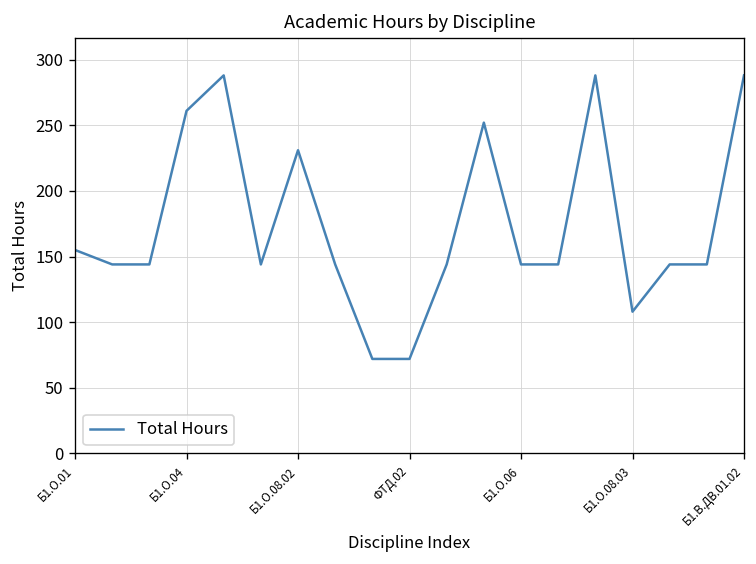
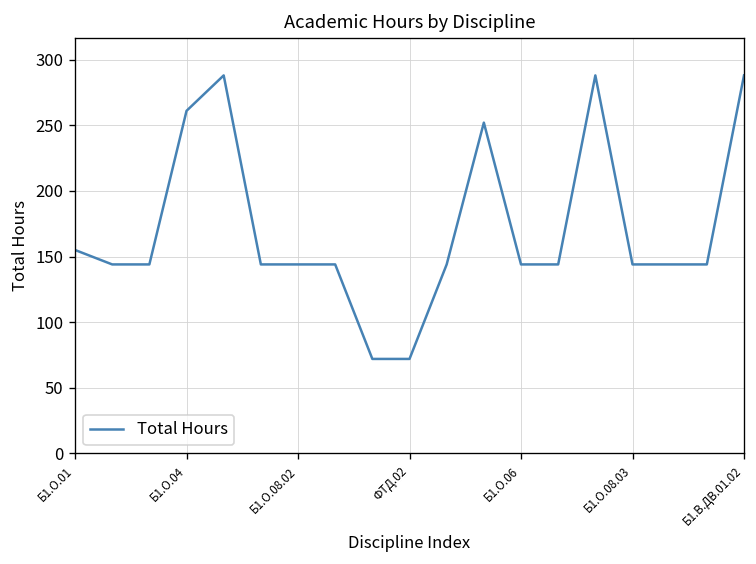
  {
    "Б1.О.01": 155,
    "Б1.О.04": 261,
-   "Б1.О.08.02": 231,
+   "Б1.О.08.02": 144,
    "ФТД.02": 72,
    "Б1.О.06": 144,
-   "Б1.О.08.03": 108,
+   "Б1.О.08.03": 144,
    "Б1.В.ДВ.01.02": 288
  }
